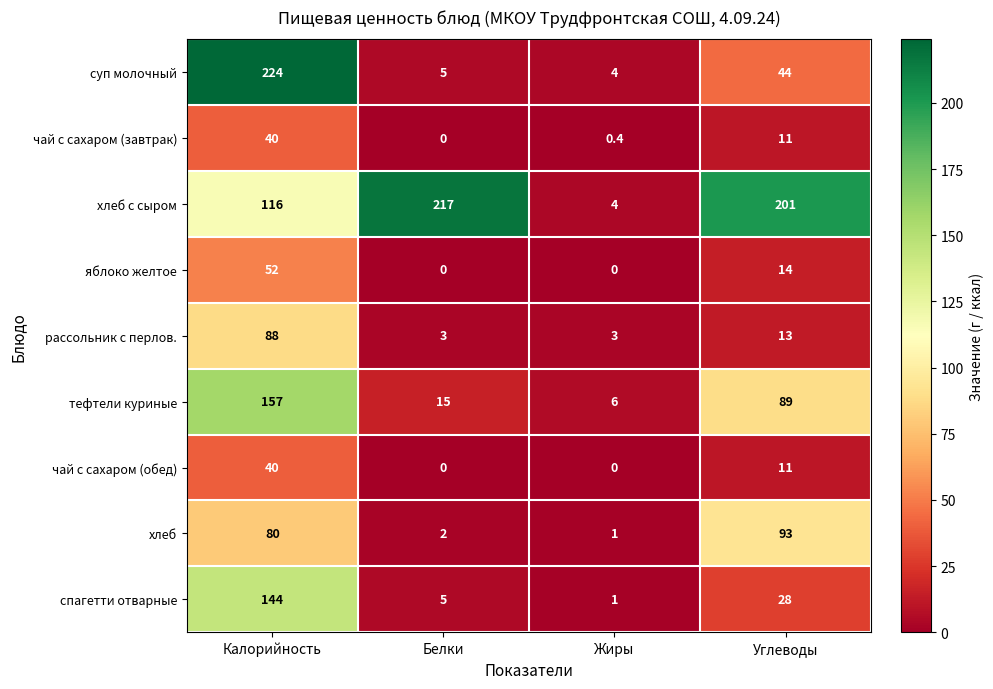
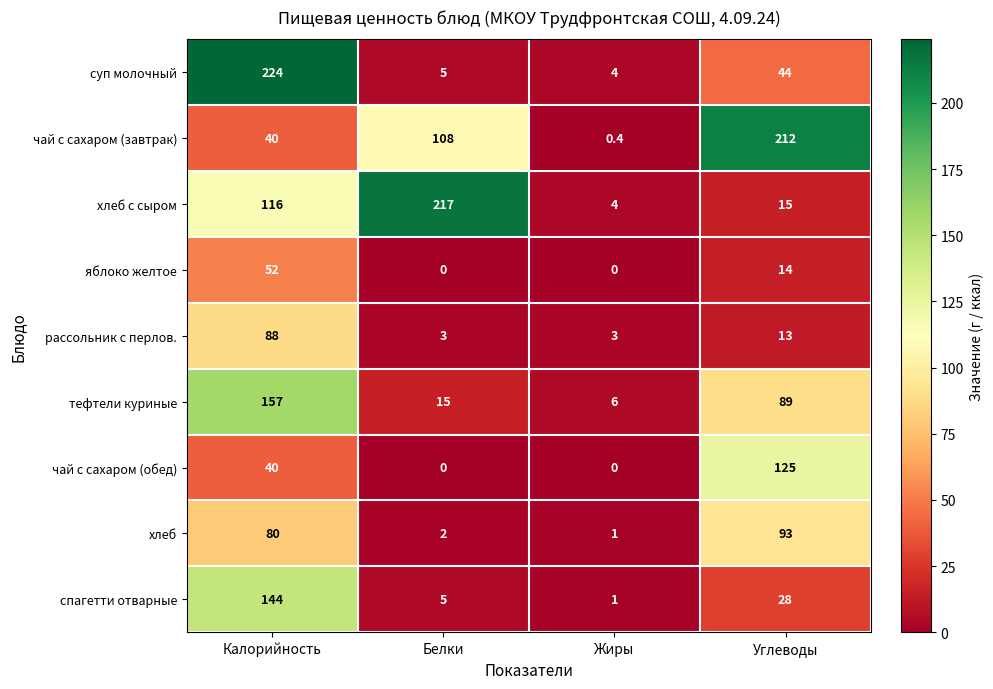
  {
    "суп молочный": {
      "Калорийность": 224,
      "Белки": 5,
      "Жиры": 4,
      "Углеводы": 44
    },
    "чай с сахаром (завтрак)": {
      "Калорийность": 40,
-     "Белки": 0,
+     "Белки": 108,
      "Жиры": 0.4,
-     "Углеводы": 11
+     "Углеводы": 212
    },
    "хлеб с сыром": {
      "Калорийность": 116,
      "Белки": 217,
      "Жиры": 4,
-     "Углеводы": 201
+     "Углеводы": 15
    },
    "яблоко желтое": {
      "Калорийность": 52,
      "Белки": 0,
      "Жиры": 0,
      "Углеводы": 14
    },
    "рассольник с перлов.": {
      "Калорийность": 88,
      "Белки": 3,
      "Жиры": 3,
      "Углеводы": 13
    },
    "тефтели куриные": {
      "Калорийность": 157,
      "Белки": 15,
      "Жиры": 6,
      "Углеводы": 89
    },
    "чай с сахаром (обед)": {
      "Калорийность": 40,
      "Белки": 0,
      "Жиры": 0,
-     "Углеводы": 11
+     "Углеводы": 125
    },
    "хлеб": {
      "Калорийность": 80,
      "Белки": 2,
      "Жиры": 1,
      "Углеводы": 93
    },
    "спагетти отварные": {
      "Калорийность": 144,
      "Белки": 5,
      "Жиры": 1,
      "Углеводы": 28
    }
  }
